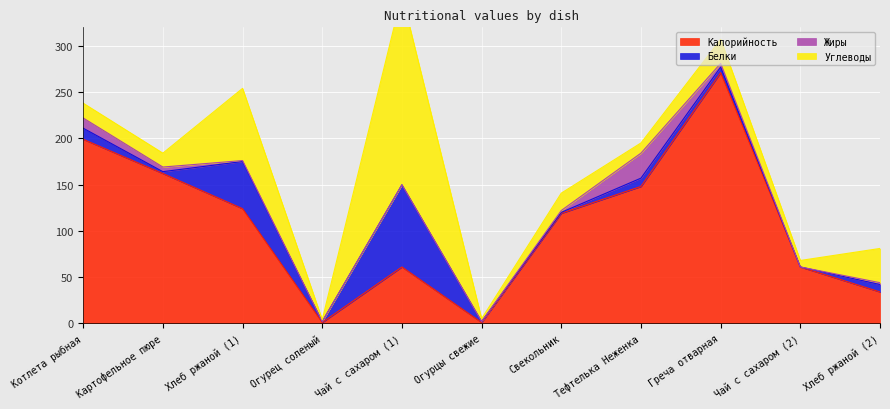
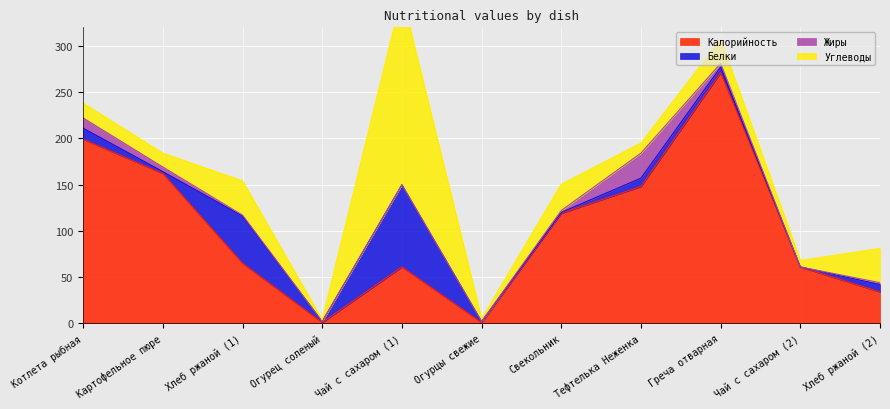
  {
    "Калорийность": {
      "Котлета рыбная": 200,
-     "Хлеб ржаной (1)": 120,
+     "Хлеб ржаной (1)": 70,
      "Чай с сахаром (1)": 60,
      "Тефтелька Неженка": 150,
      "Греча отварная": 270,
      "Хлеб ржаной (2)": 30
    },
    "Белки": {
      "Котлета рыбная": 10,
      "Тефтелька Неженка": 10,
      "Греча отварная": 10
    },
    "Жиры": {
      "Котлета рыбная": 10,
      "Картофельное пюре": 10,
      "Тефтелька Неженка": 30
    },
    "Углеводы": {
      "Котлета рыбная": 20,
      "Картофельное пюре": 20,
-     "Хлеб ржаной (1)": 80,
+     "Хлеб ржаной (1)": 40,
      "Огурцы свежие": 0,
-     "Свекольник": 20,
+     "Свекольник": 30,
      "Тефтелька Неженка": 10,
      "Чай с сахаром (2)": 10,
      "Хлеб ржаной (2)": 40
    }
  }
